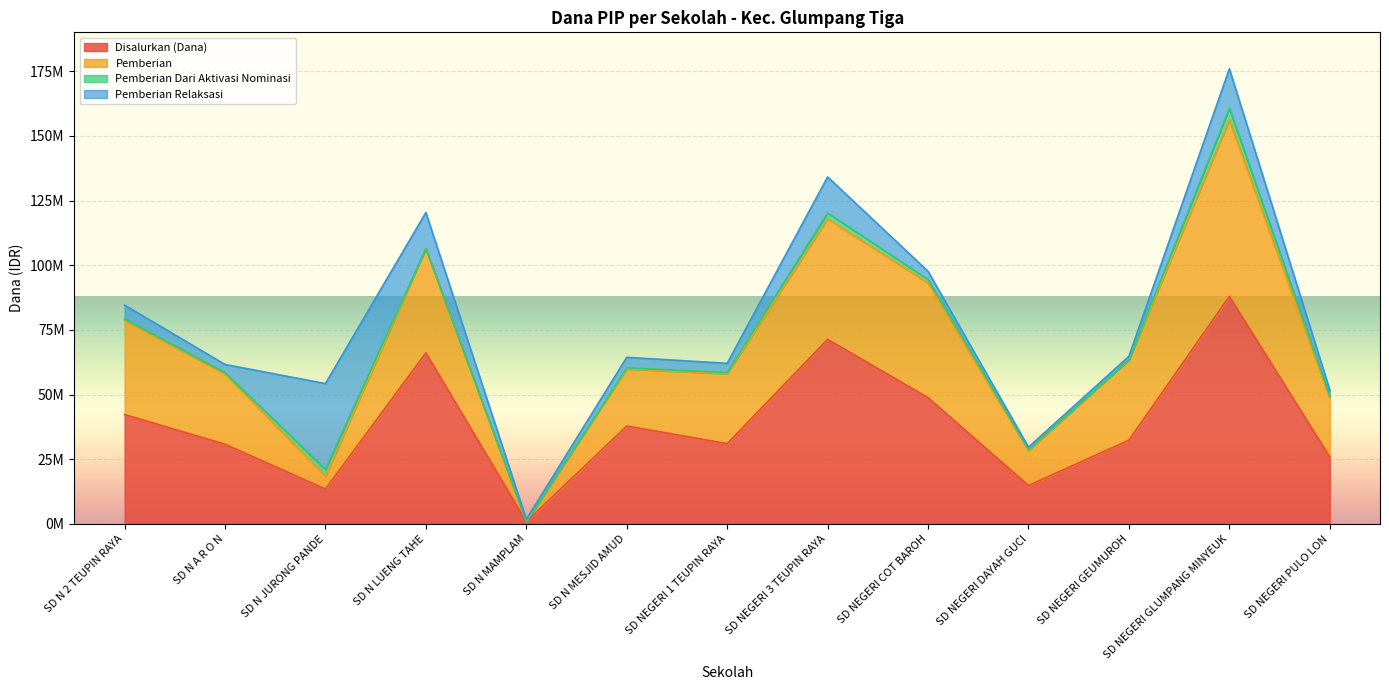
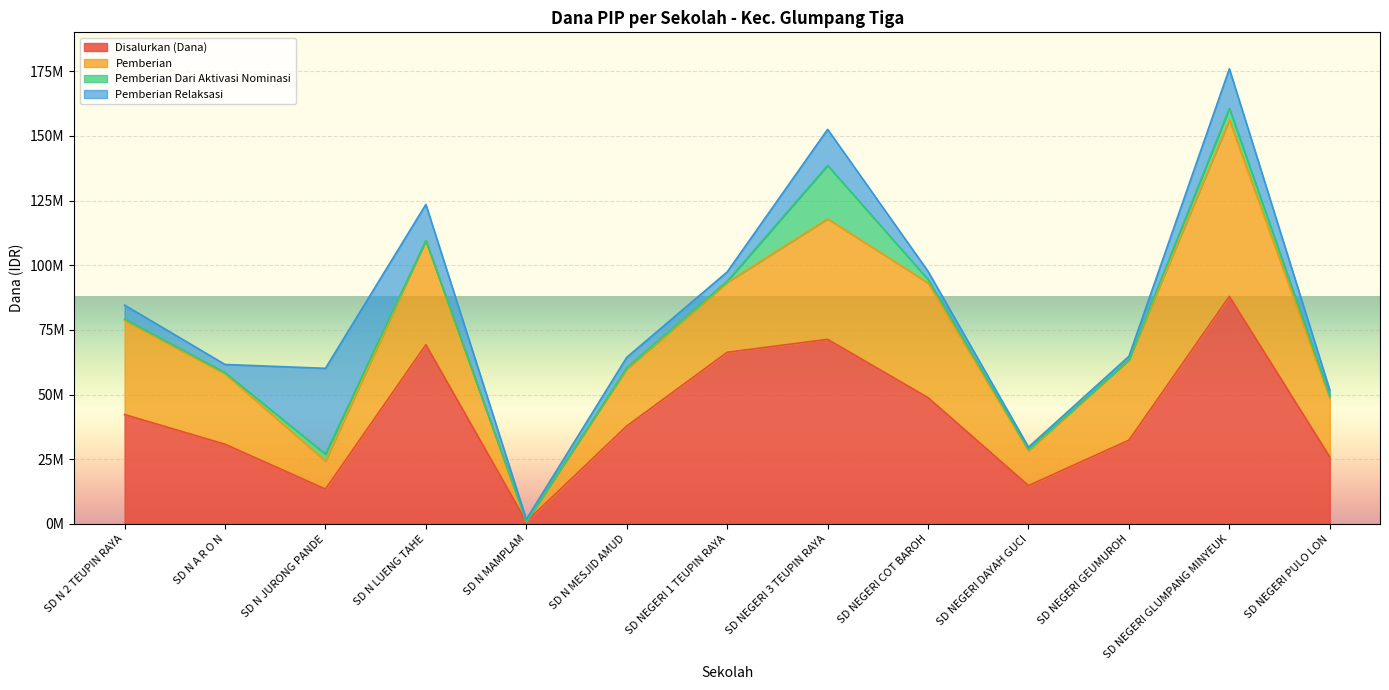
  {
    "Disalurkan (Dana)": {
      "SD N 2 TEUPIN RAYA": 42000000,
      "SD N A R O N": 31000000,
      "SD N JURONG PANDE": 14000000,
-     "SD N LUENG TAHE": 66000000,
+     "SD N LUENG TAHE": 69000000,
      "SD N MESJID AMUD": 38000000,
-     "SD NEGERI 1 TEUPIN RAYA": 31000000,
+     "SD NEGERI 1 TEUPIN RAYA": 66000000,
      "SD NEGERI 3 TEUPIN RAYA": 71000000,
      "SD NEGERI COT BAROH": 49000000,
      "SD NEGERI DAYAH GUCI": 15000000,
      "SD NEGERI GEUMUROH": 32000000,
      "SD NEGERI GLUMPANG MINYEUK": 88000000,
      "SD NEGERI PULO LON": 26000000
    },
    "Pemberian": {
-     "SD N JURONG PANDE": 5000000,
+     "SD N JURONG PANDE": 11000000,
      "SD NEGERI 3 TEUPIN RAYA": 47000000,
      "SD NEGERI COT BAROH": 44000000,
      "SD NEGERI GLUMPANG MINYEUK": 68000000
    },
    "Pemberian Dari Aktivasi Nominasi": {
      "SD N JURONG PANDE": 3000000,
-     "SD NEGERI 3 TEUPIN RAYA": 2000000,
+     "SD NEGERI 3 TEUPIN RAYA": 21000000,
      "SD NEGERI COT BAROH": 1000000,
      "SD NEGERI GLUMPANG MINYEUK": 5000000
    },
    "Pemberian Relaksasi": {
      "SD N 2 TEUPIN RAYA": 5000000,
      "SD N A R O N": 3000000,
      "SD N JURONG PANDE": 33000000,
      "SD N LUENG TAHE": 14000000,
      "SD N MESJID AMUD": 4000000,
      "SD NEGERI 1 TEUPIN RAYA": 4000000,
      "SD NEGERI 3 TEUPIN RAYA": 14000000,
      "SD NEGERI COT BAROH": 3000000,
      "SD NEGERI GEUMUROH": 1000000,
      "SD NEGERI GLUMPANG MINYEUK": 15000000,
      "SD NEGERI PULO LON": 2000000
    }
  }
